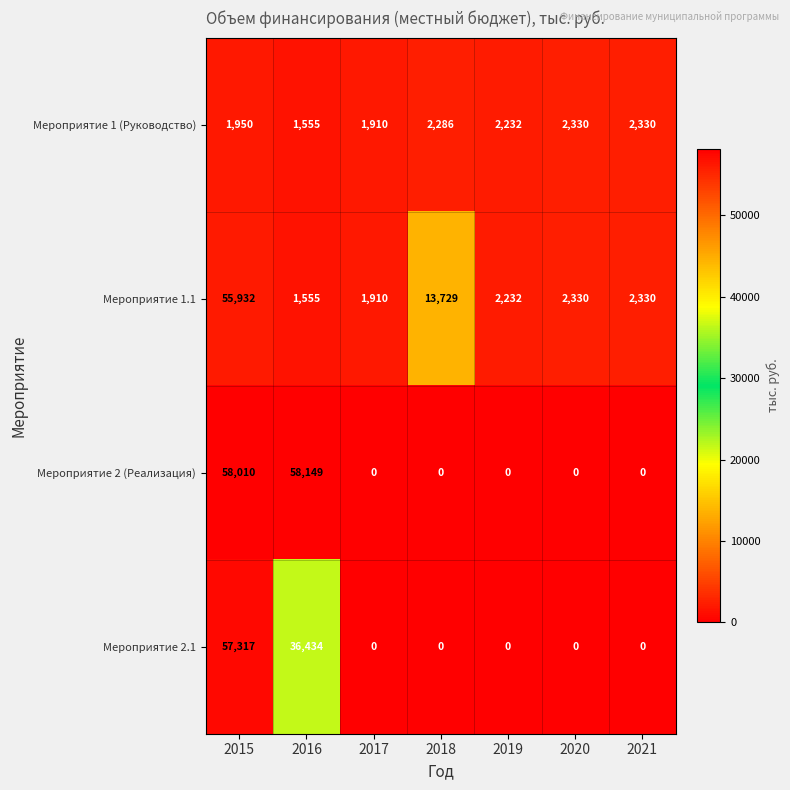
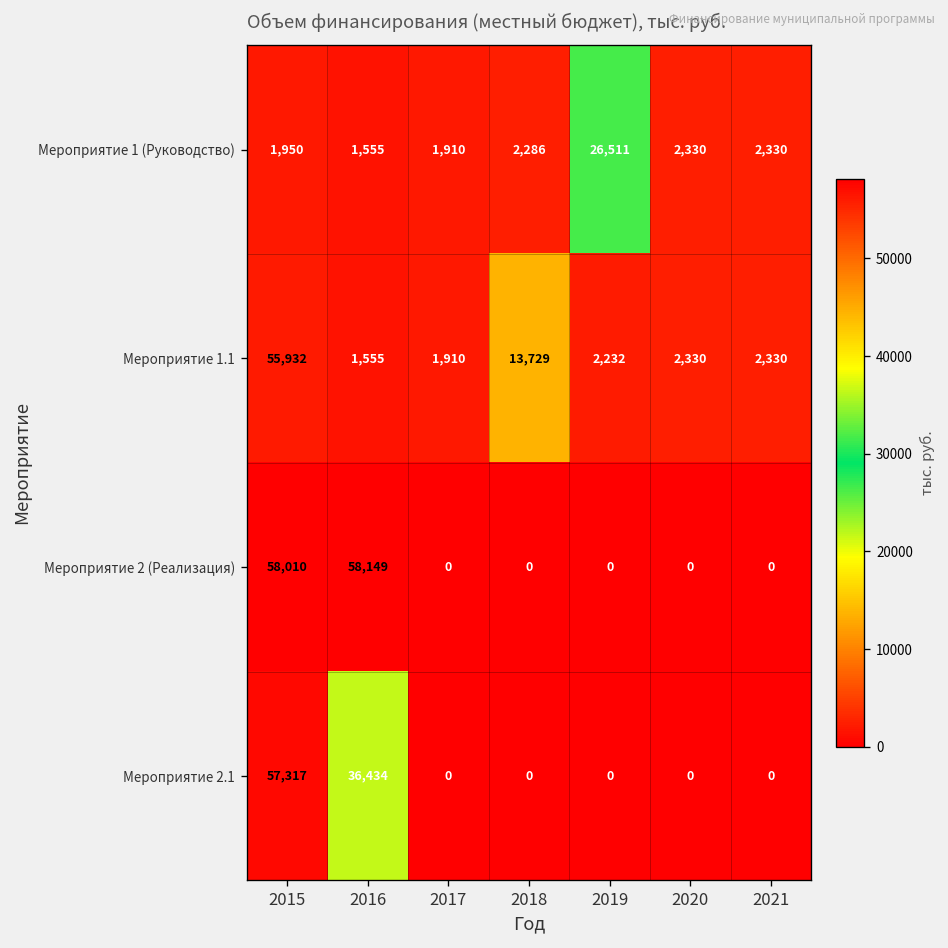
  {
    "Мероприятие 1 (Руководство)": {
      "2015": "1,950",
      "2016": "1,555",
      "2017": "1,910",
      "2018": "2,286",
-     "2019": "2,232",
+     "2019": "26,511",
      "2020": "2,330",
      "2021": "2,330"
    },
    "Мероприятие 1.1": {
      "2015": "55,932",
      "2016": "1,555",
      "2017": "1,910",
      "2018": "13,729",
      "2019": "2,232",
      "2020": "2,330",
      "2021": "2,330"
    },
    "Мероприятие 2 (Реализация)": {
      "2015": "58,010",
      "2016": "58,149",
      "2017": "0",
      "2018": "0",
      "2019": "0",
      "2020": "0",
      "2021": "0"
    },
    "Мероприятие 2.1": {
      "2015": "57,317",
      "2016": "36,434",
      "2017": "0",
      "2018": "0",
      "2019": "0",
      "2020": "0",
      "2021": "0"
    }
  }
